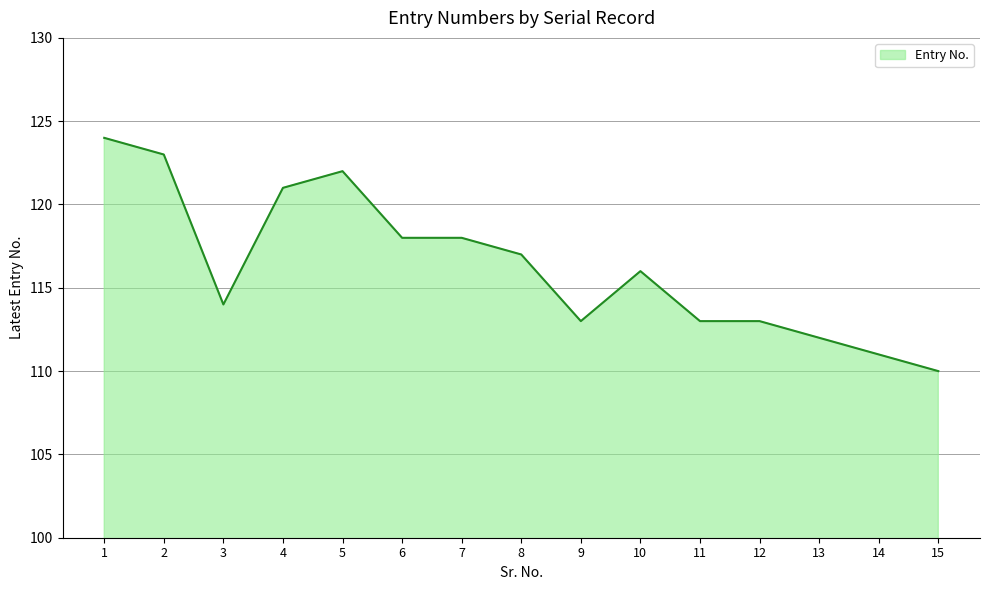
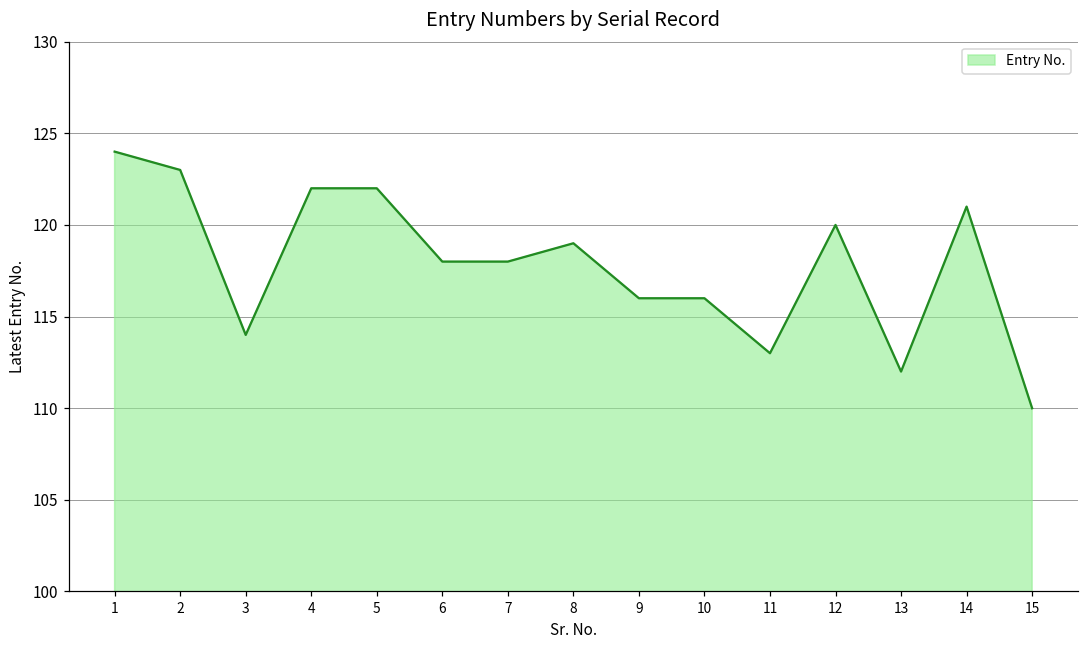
  {
    "1": 124,
    "2": 123,
    "3": 114,
-   "4": 121,
+   "4": 122,
    "5": 122,
    "6": 118,
    "7": 118,
-   "8": 117,
-   "9": 113,
+   "8": 119,
+   "9": 116,
    "10": 116,
    "11": 113,
-   "12": 113,
+   "12": 120,
    "13": 112,
-   "14": 111,
+   "14": 121,
    "15": 110
  }
